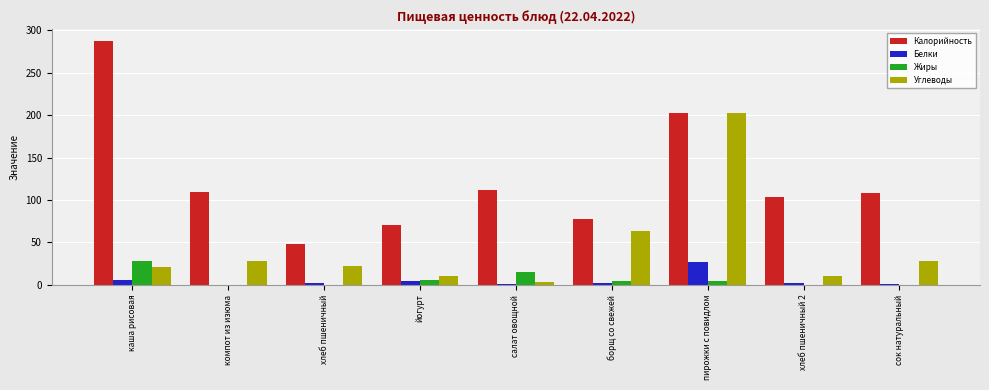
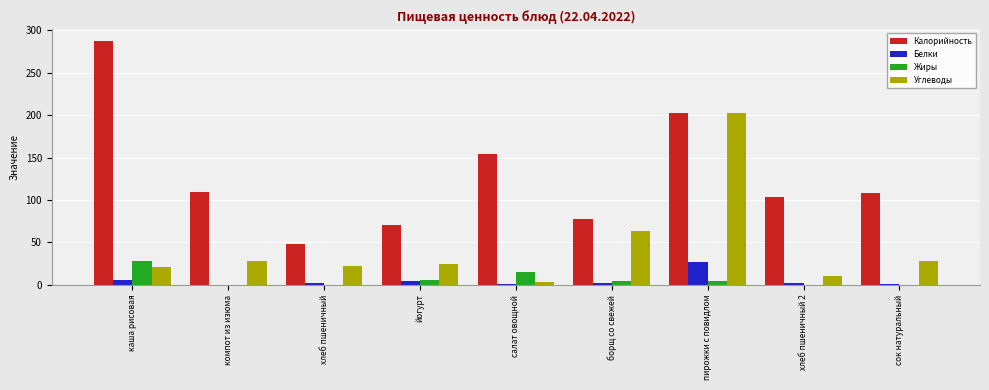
  {
    "Калорийность": {
      "каша рисовая": 290,
      "компот из изюма": 110,
      "хлеб пшеничный": 50,
      "йогурт": 70,
-     "салат овощной": 110,
+     "салат овощной": 150,
      "борщ со свежей": 80,
      "пирожки с повидлом": 200,
      "хлеб пшеничный 2": 100,
      "сок натуральный": 110
    },
    "Белки": {
      "каша рисовая": 10,
      "компот из изюма": 0,
      "йогурт": 0,
      "пирожки с повидлом": 30
    },
    "Жиры": {
      "каша рисовая": 30,
      "компот из изюма": 0,
      "хлеб пшеничный": 0,
      "йогурт": 10,
      "салат овощной": 20,
      "борщ со свежей": 0,
      "пирожки с повидлом": 10,
      "хлеб пшеничный 2": 0,
      "сок натуральный": 0
    },
    "Углеводы": {
      "каша рисовая": 20,
      "компот из изюма": 30,
      "хлеб пшеничный": 20,
-     "йогурт": 10,
+     "йогурт": 20,
      "салат овощной": 0,
      "борщ со свежей": 60,
      "пирожки с повидлом": 200,
      "хлеб пшеничный 2": 10,
      "сок натуральный": 30
    }
  }
